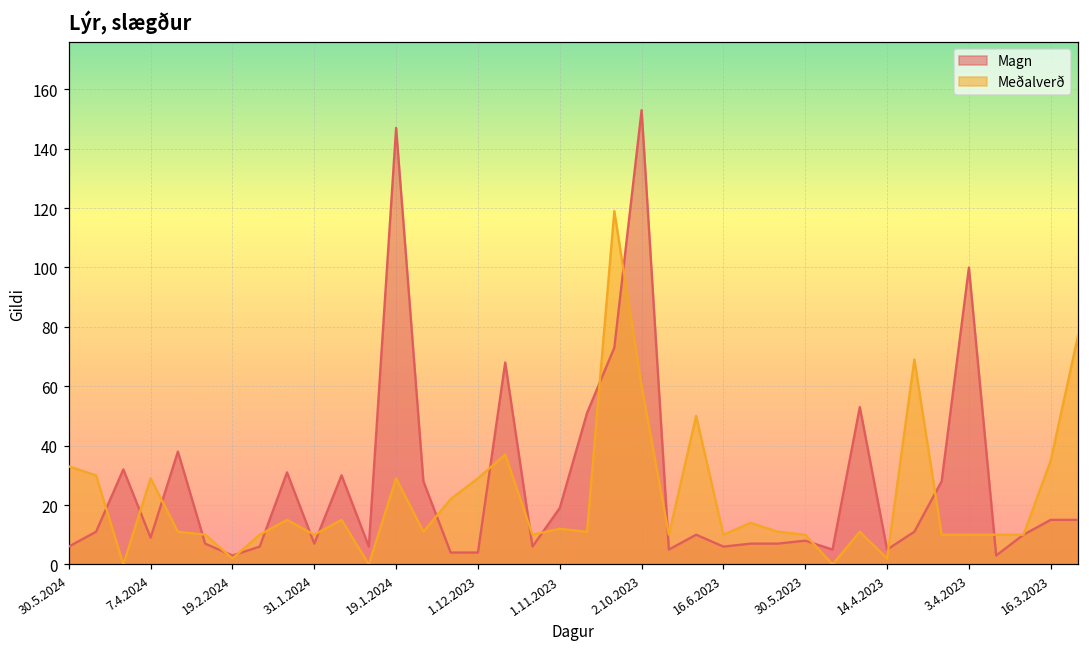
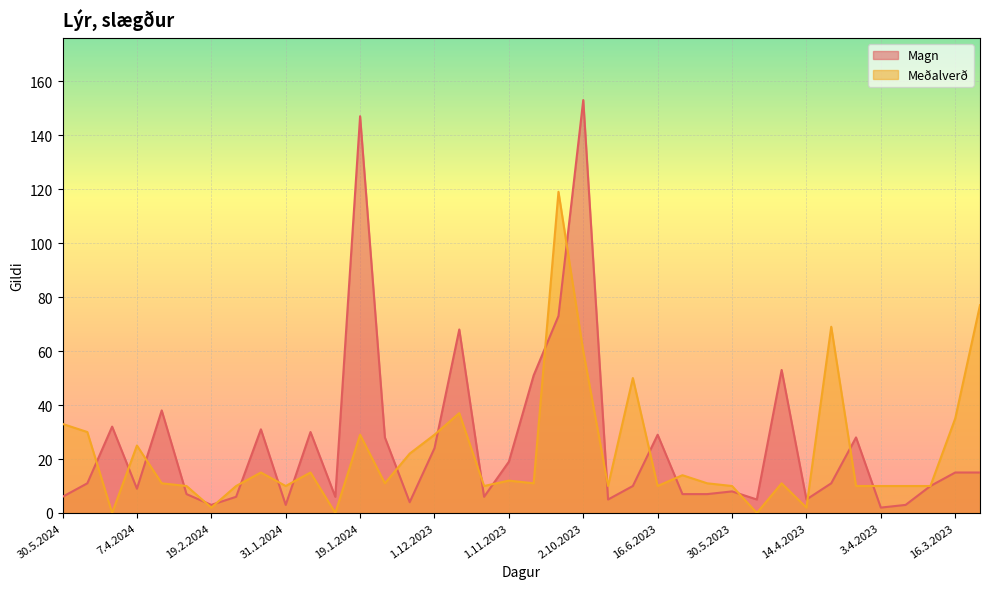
  {
    "Magn": {
      "30.5.2024": 6,
      "7.4.2024": 9,
      "19.2.2024": 3,
-     "31.1.2024": 7,
+     "31.1.2024": 3,
      "19.1.2024": 147,
-     "1.12.2023": 4,
+     "1.12.2023": 24,
      "1.11.2023": 19,
      "2.10.2023": 153,
-     "16.6.2023": 6,
+     "16.6.2023": 29,
      "30.5.2023": 8,
      "14.4.2023": 5,
-     "3.4.2023": 100,
+     "3.4.2023": 2,
      "16.3.2023": 15
    },
    "Meðalverð": {
      "30.5.2024": 33,
-     "7.4.2024": 29,
+     "7.4.2024": 25,
      "19.2.2024": 2,
      "31.1.2024": 10,
      "19.1.2024": 29,
      "1.12.2023": 29,
      "1.11.2023": 12,
      "2.10.2023": 60,
      "16.6.2023": 10,
      "30.5.2023": 10,
      "14.4.2023": 2,
      "3.4.2023": 10,
      "16.3.2023": 35
    }
  }
